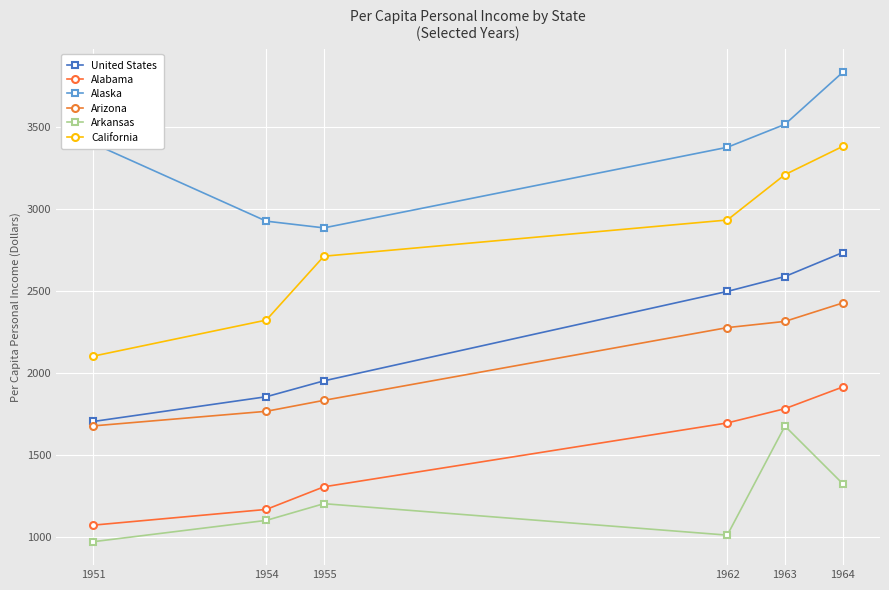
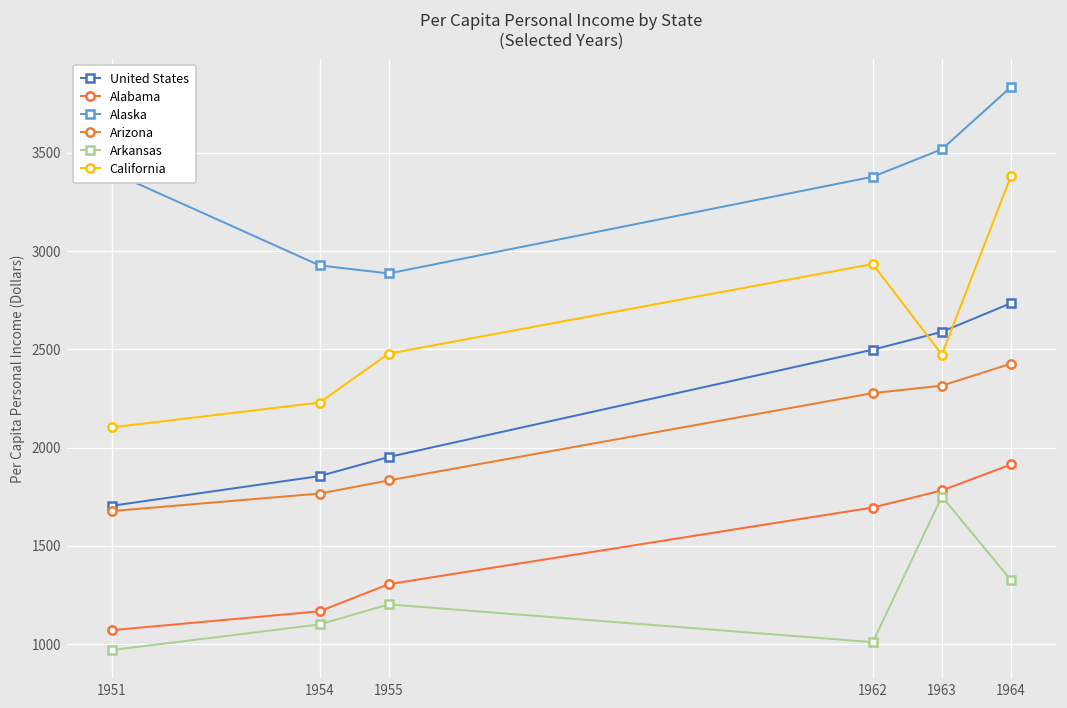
  {
    "Arkansas": {
      "1951": 970,
      "1954": 1100,
      "1955": 1200,
      "1962": 1010,
-     "1963": 1680,
+     "1963": 1750,
      "1964": 1330
    },
    "California": {
      "1951": 2100,
-     "1954": 2320,
-     "1955": 2710,
+     "1954": 2230,
+     "1955": 2480,
      "1962": 2930,
-     "1963": 3210,
+     "1963": 2470,
      "1964": 3380
    }
  }
